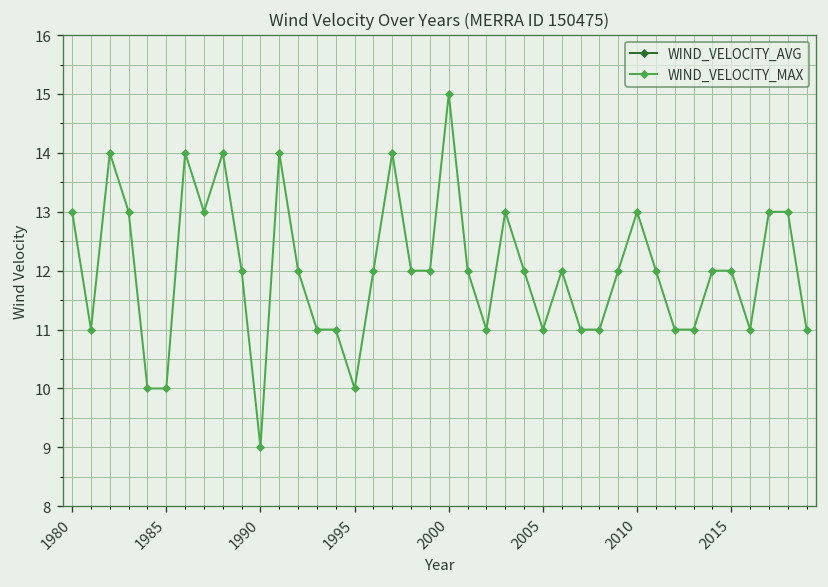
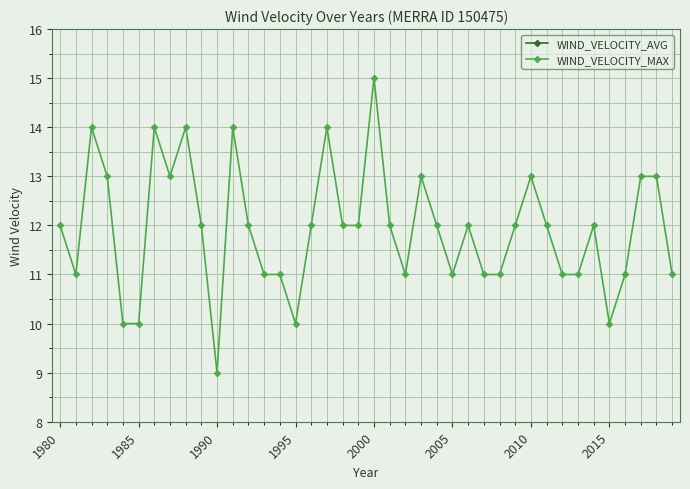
  {
    "WIND_VELOCITY_MAX": {
-     "1980": 13,
+     "1980": 12,
      "1985": 10,
      "1990": 9,
      "1995": 10,
      "2000": 15,
      "2005": 11,
      "2010": 13,
-     "2015": 12
+     "2015": 10
    }
  }
